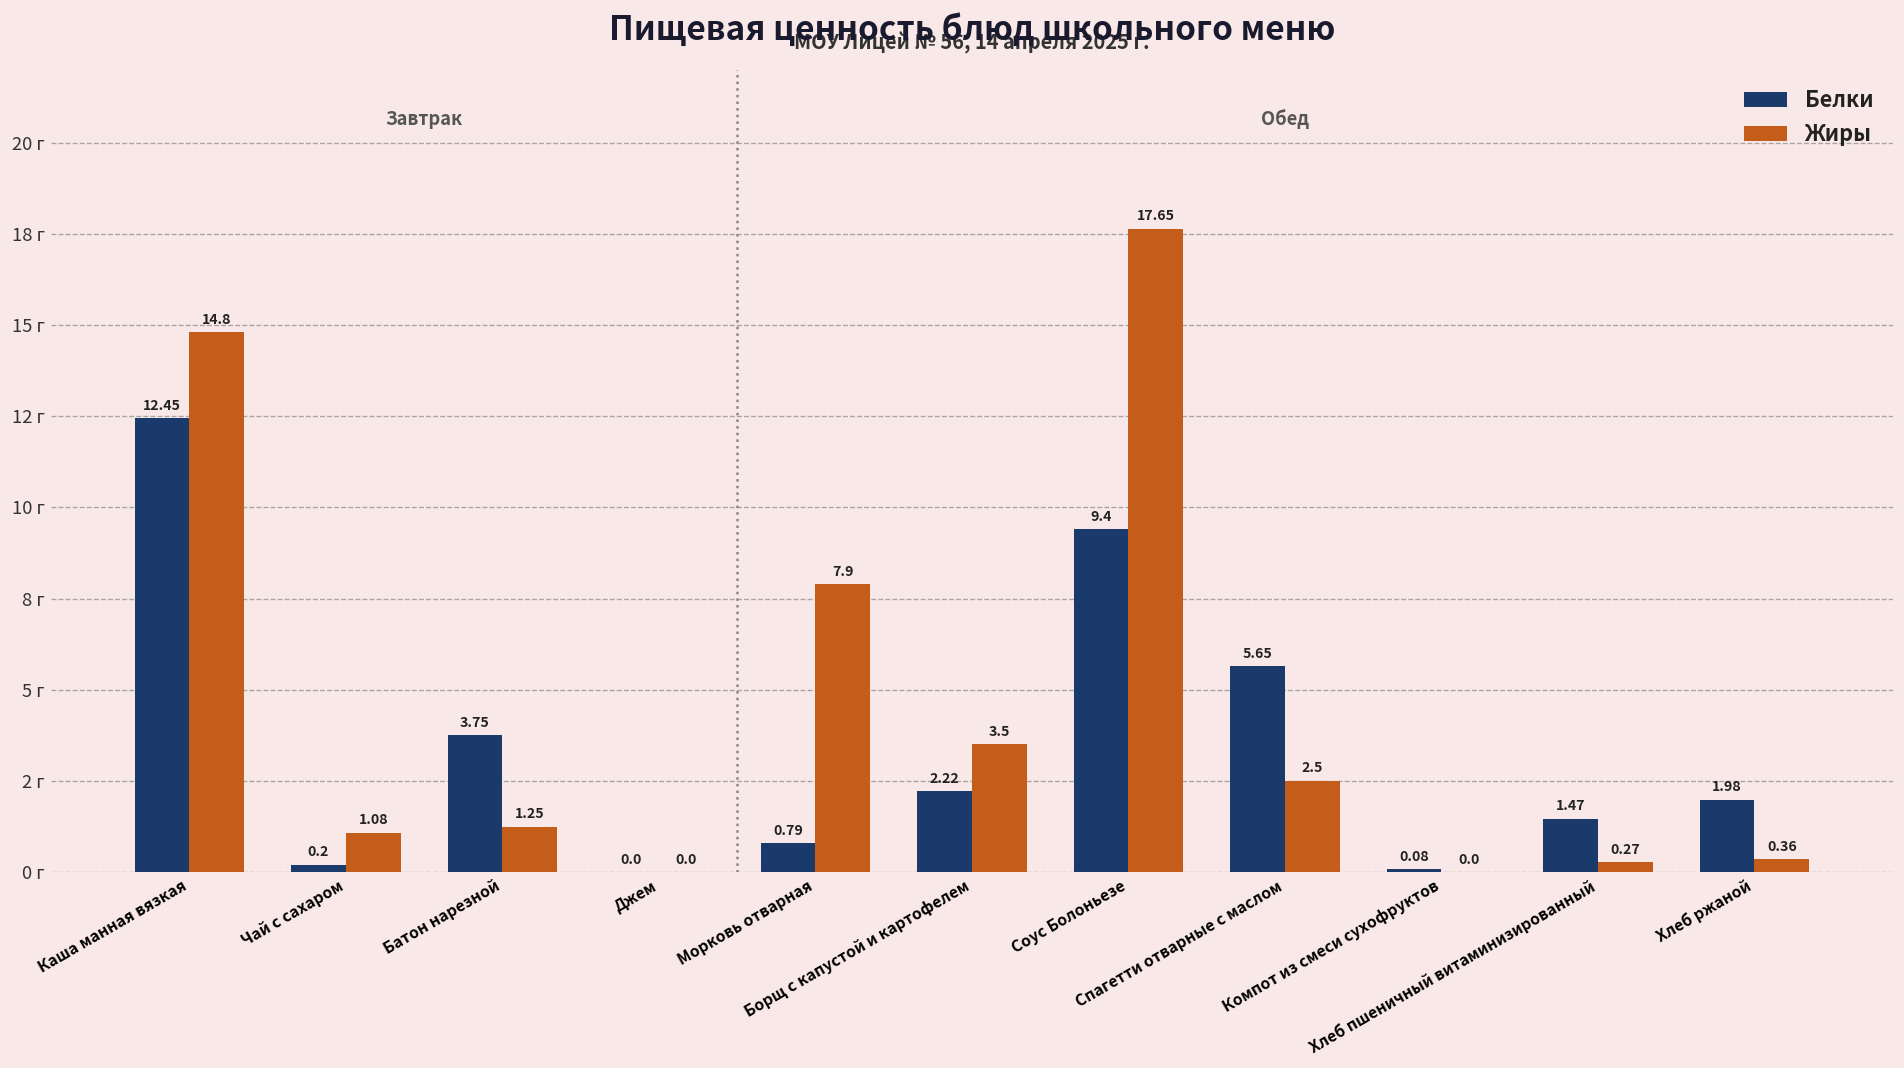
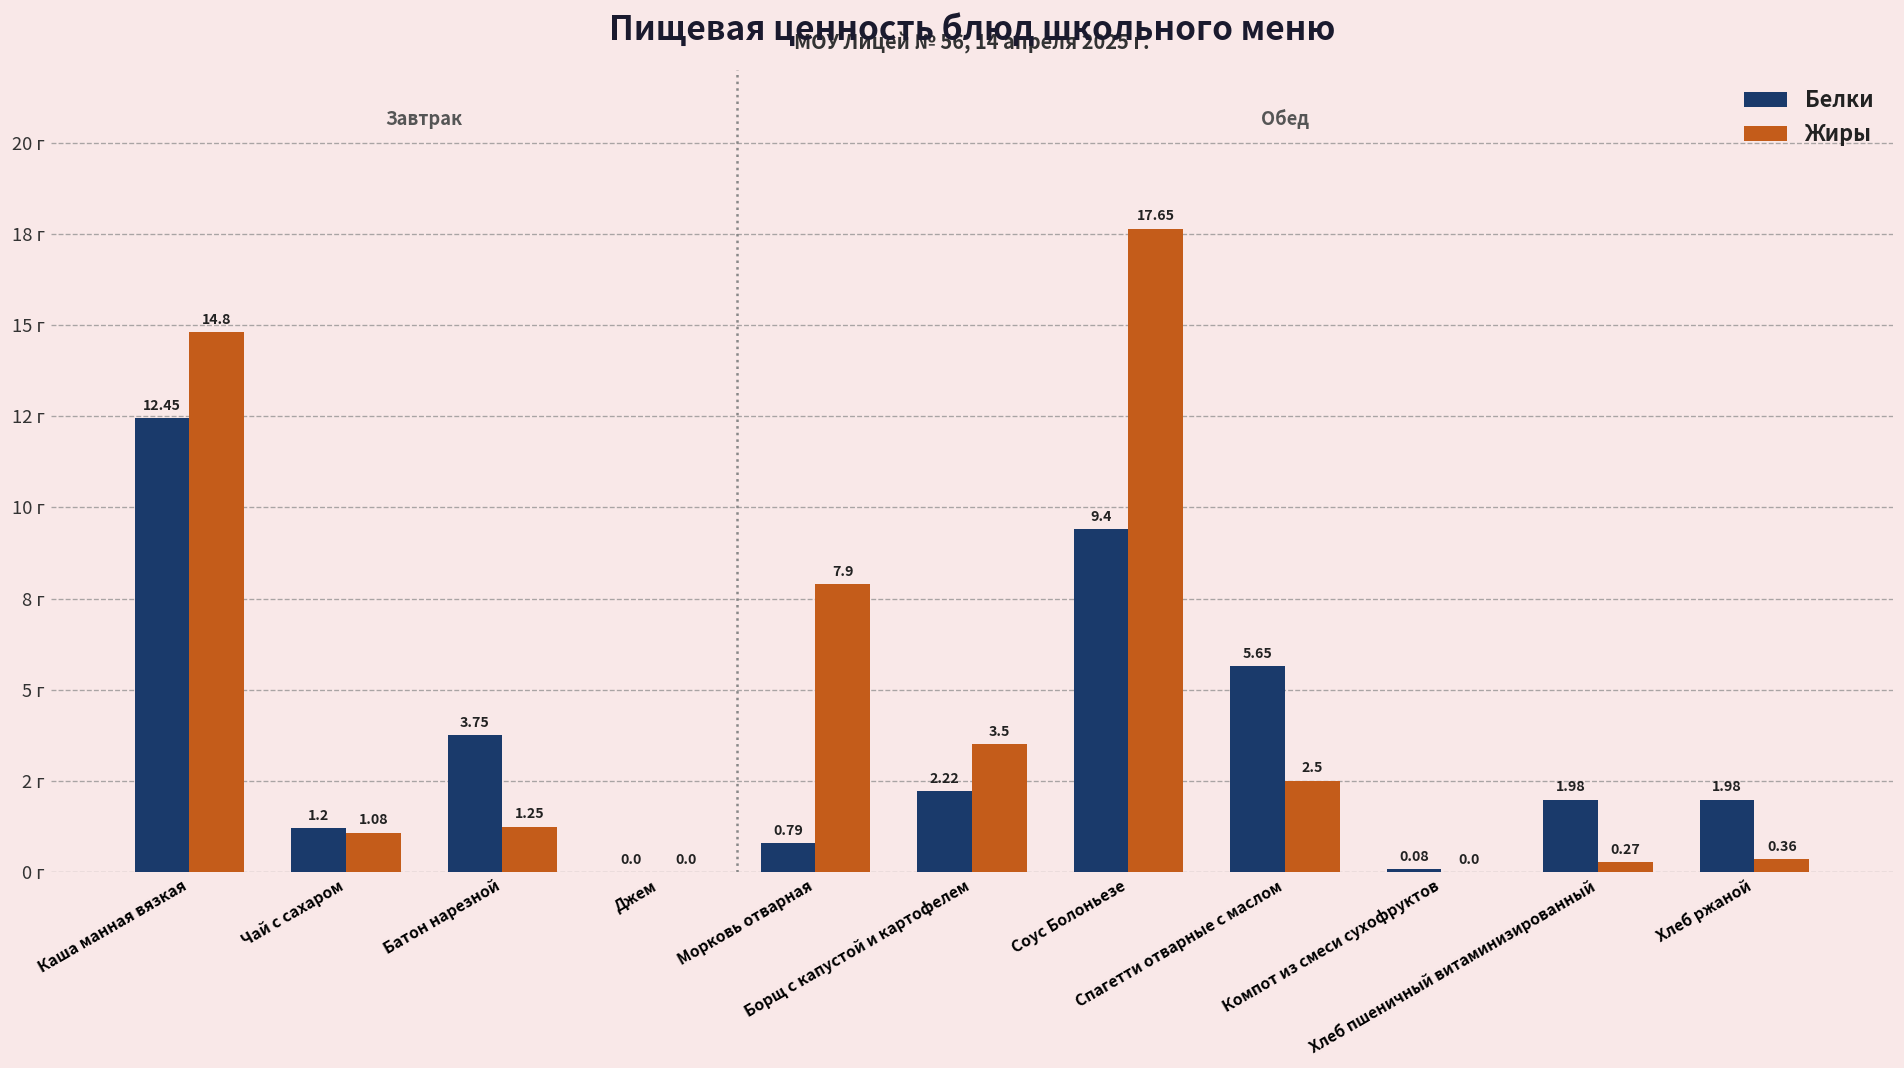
  {
    "Белки": {
      "Каша манная вязкая": 12.45,
-     "Чай с сахаром": 0.2,
+     "Чай с сахаром": 1.2,
      "Батон нарезной": 3.75,
      "Джем": 0.0,
      "Морковь отварная": 0.79,
      "Борщ с капустой и картофелем": 2.22,
      "Соус Болоньезе": 9.4,
      "Спагетти отварные с маслом": 5.65,
      "Компот из смеси сухофруктов": 0.08,
-     "Хлеб пшеничный витаминизированный": 1.47,
+     "Хлеб пшеничный витаминизированный": 1.98,
      "Хлеб ржаной": 1.98
    },
    "Жиры": {
      "Каша манная вязкая": 14.8,
      "Чай с сахаром": 1.08,
      "Батон нарезной": 1.25,
      "Джем": 0.0,
      "Морковь отварная": 7.9,
      "Борщ с капустой и картофелем": 3.5,
      "Соус Болоньезе": 17.65,
      "Спагетти отварные с маслом": 2.5,
      "Компот из смеси сухофруктов": 0.0,
      "Хлеб пшеничный витаминизированный": 0.27,
      "Хлеб ржаной": 0.36
    }
  }
